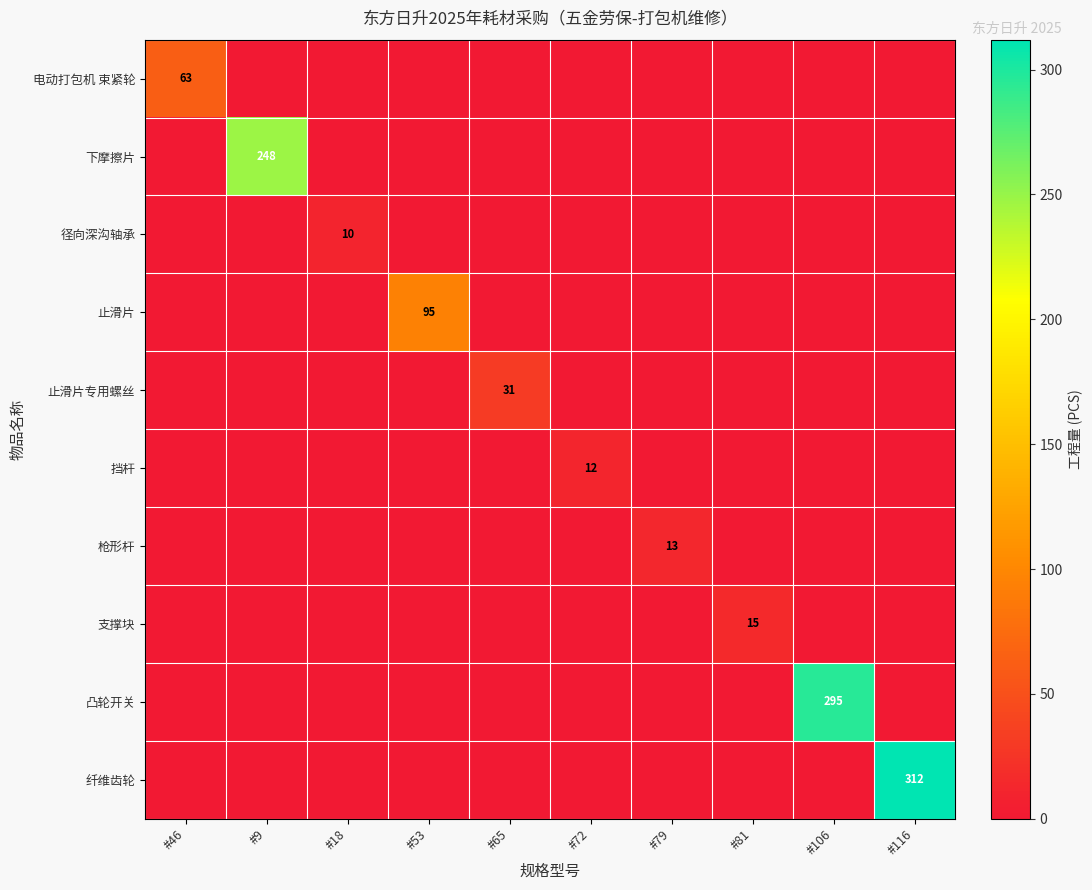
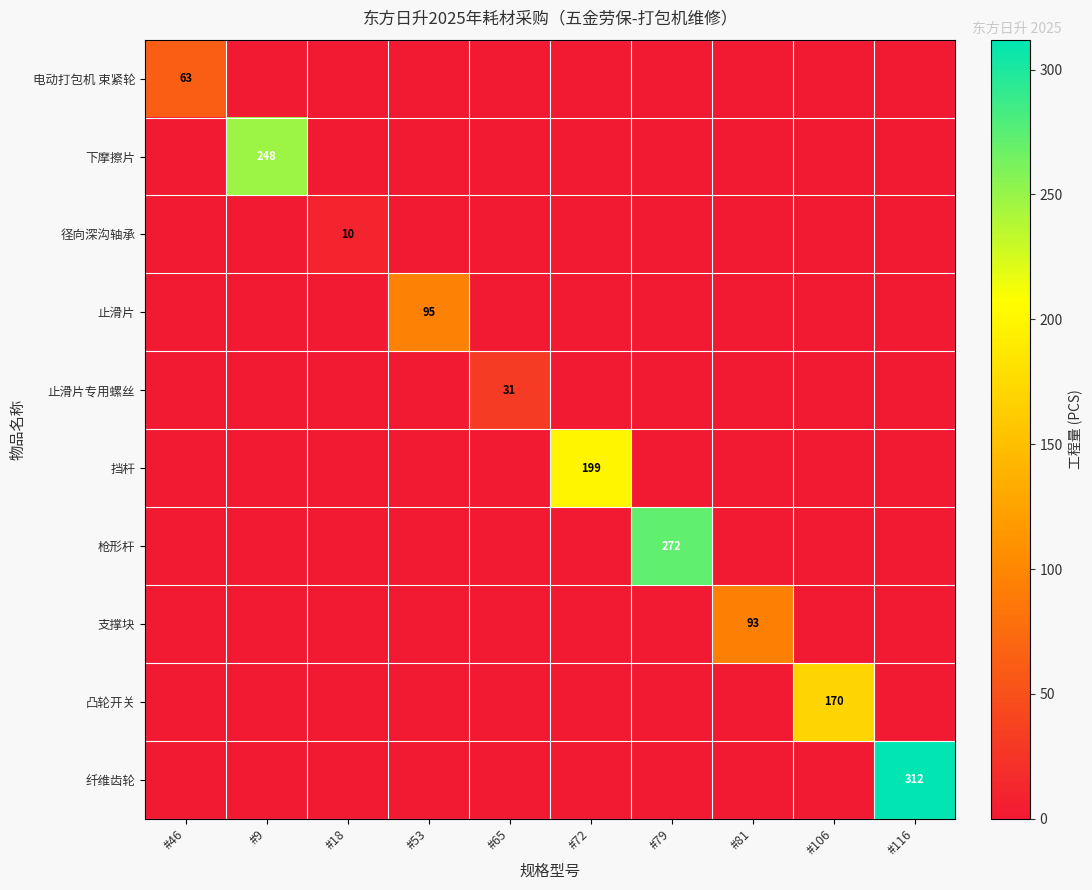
  {
    "电动打包机 束紧轮": {
      "#46": 63
    },
    "下摩擦片": {
      "#9": 248
    },
    "径向深沟轴承": {
      "#18": 10
    },
    "止滑片": {
      "#53": 95
    },
    "止滑片专用螺丝": {
      "#65": 31
    },
    "挡杆": {
-     "#72": 12
+     "#72": 199
    },
    "枪形杆": {
-     "#79": 13
+     "#79": 272
    },
    "支撑块": {
-     "#81": 15
+     "#81": 93
    },
    "凸轮开关": {
-     "#106": 295
+     "#106": 170
    },
    "纤维齿轮": {
      "#116": 312
    }
  }
